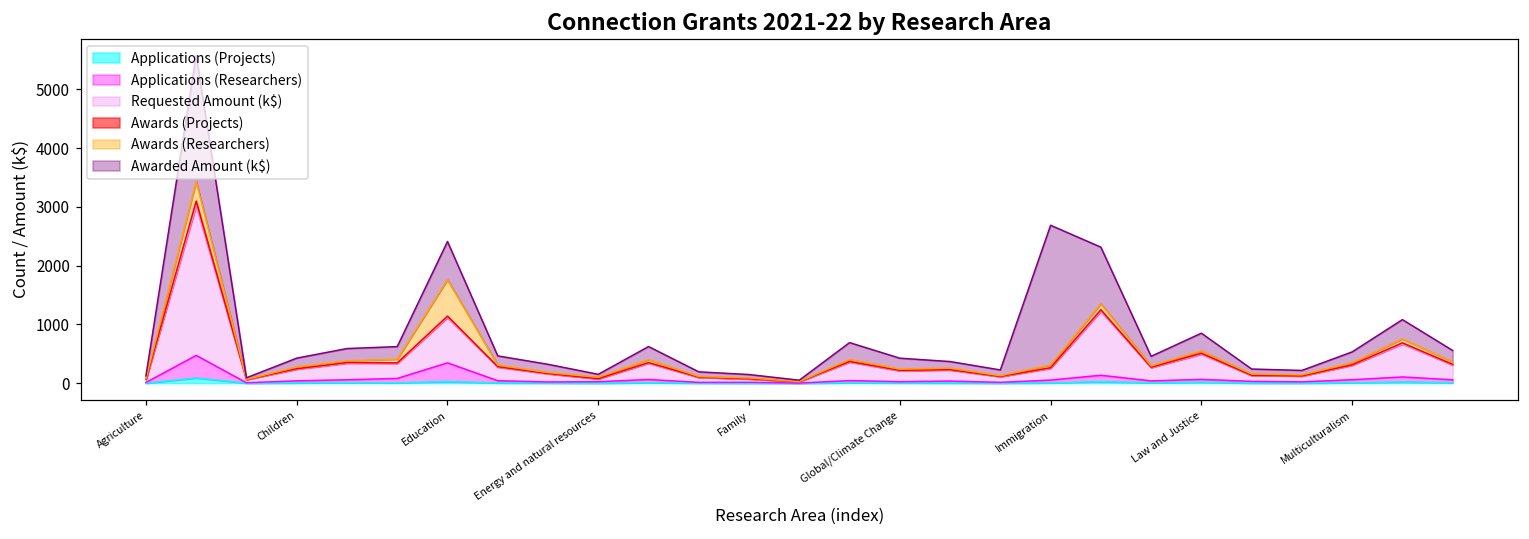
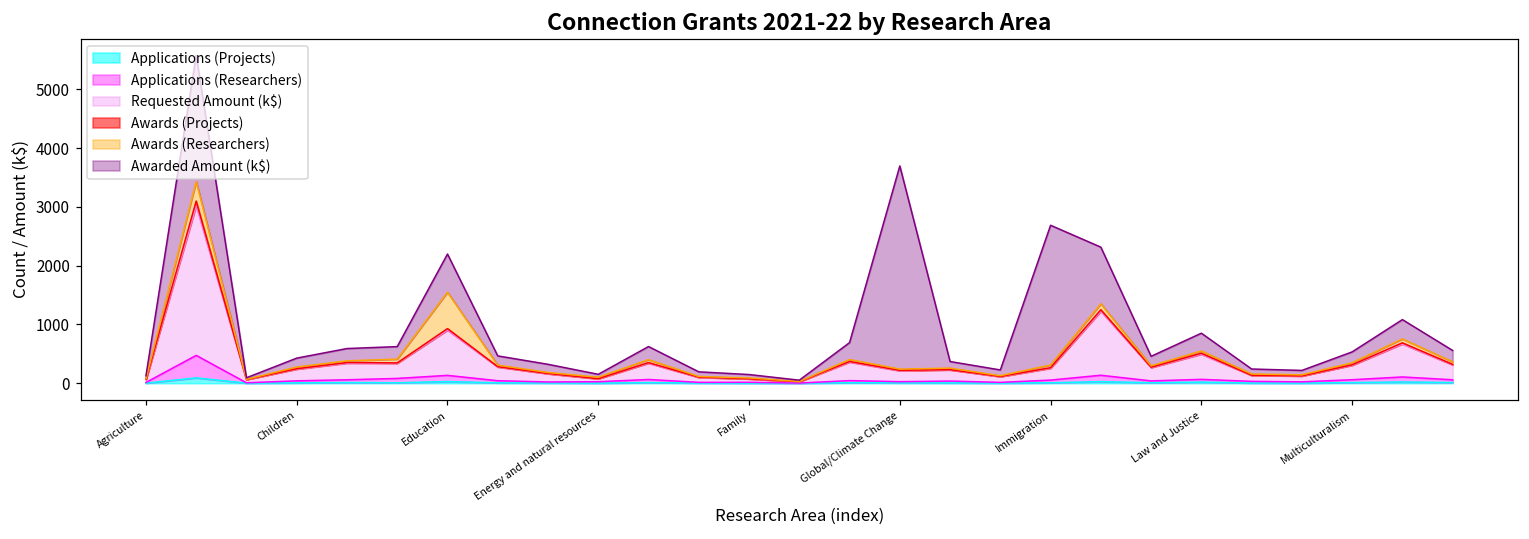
  {
    "Applications (Projects)": {
      "Education": 0,
      "Multiculturalism": 0
    },
    "Applications (Researchers)": {
-     "Education": 300,
+     "Education": 100,
      "Multiculturalism": 0
    },
    "Awards (Researchers)": {
      "Education": 600
    },
    "Awarded Amount (k$)": {
      "Agriculture": 100,
      "Children": 200,
      "Education": 600,
      "Energy and natural resources": 100,
      "Family": 100,
-     "Global/Climate Change": 200,
+     "Global/Climate Change": 3500,
      "Immigration": 2400,
      "Law and Justice": 300,
      "Multiculturalism": 200
    }
  }
